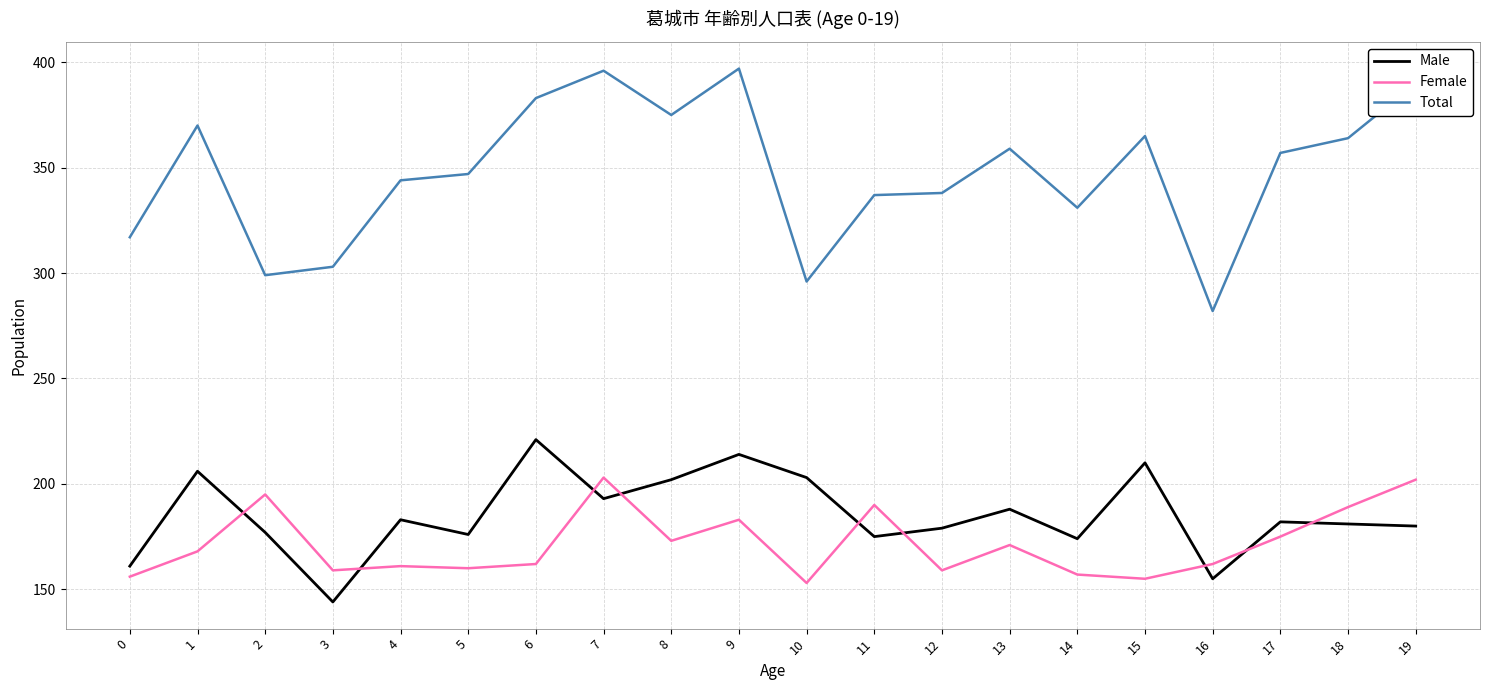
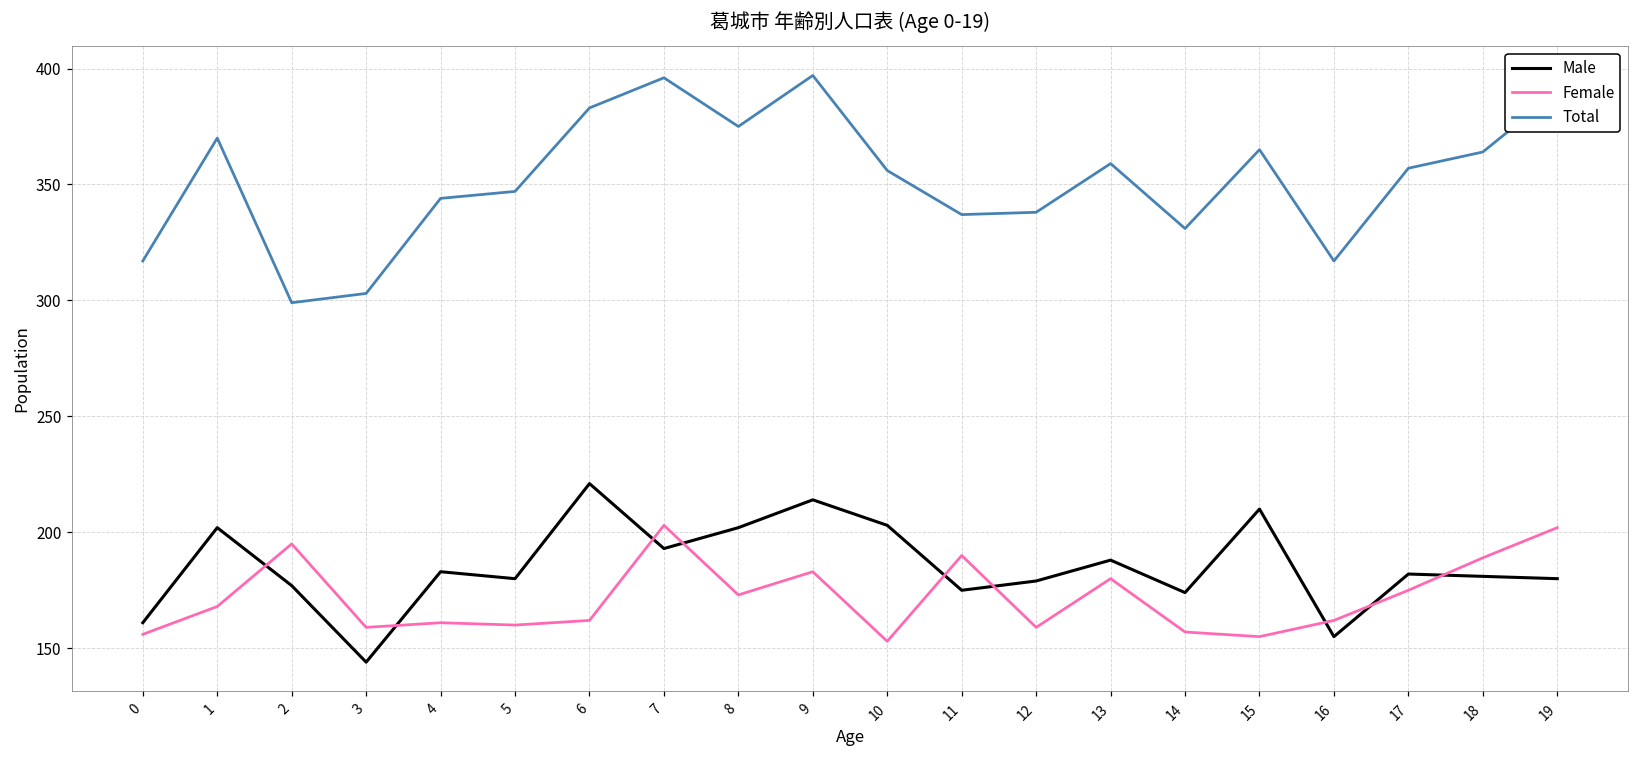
  {
    "Male": {
      "0": 161,
-     "1": 206,
+     "1": 202,
      "2": 177,
      "3": 144,
      "4": 183,
-     "5": 176,
+     "5": 180,
      "6": 221,
      "7": 193,
      "8": 202,
      "9": 214,
      "10": 203,
      "11": 175,
      "12": 179,
      "13": 188,
      "14": 174,
      "15": 210,
      "16": 155,
      "17": 182,
      "18": 181,
      "19": 180
    },
    "Female": {
      "0": 156,
      "1": 168,
      "2": 195,
      "3": 159,
      "4": 161,
      "5": 160,
      "6": 162,
      "7": 203,
      "8": 173,
      "9": 183,
      "10": 153,
      "11": 190,
      "12": 159,
-     "13": 171,
+     "13": 180,
      "14": 157,
      "15": 155,
      "16": 162,
      "17": 175,
      "18": 189,
      "19": 202
    },
    "Total": {
      "0": 317,
      "1": 370,
      "2": 299,
      "3": 303,
      "4": 344,
      "5": 347,
      "6": 383,
      "7": 396,
      "8": 375,
      "9": 397,
-     "10": 296,
+     "10": 356,
      "11": 337,
      "12": 338,
      "13": 359,
      "14": 331,
      "15": 365,
-     "16": 282,
+     "16": 317,
      "17": 357,
      "18": 364
    }
  }
